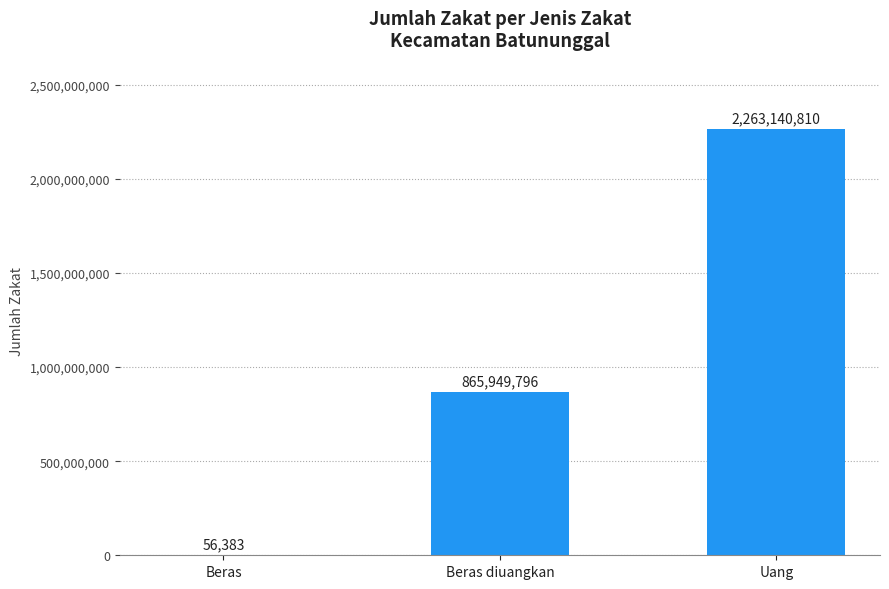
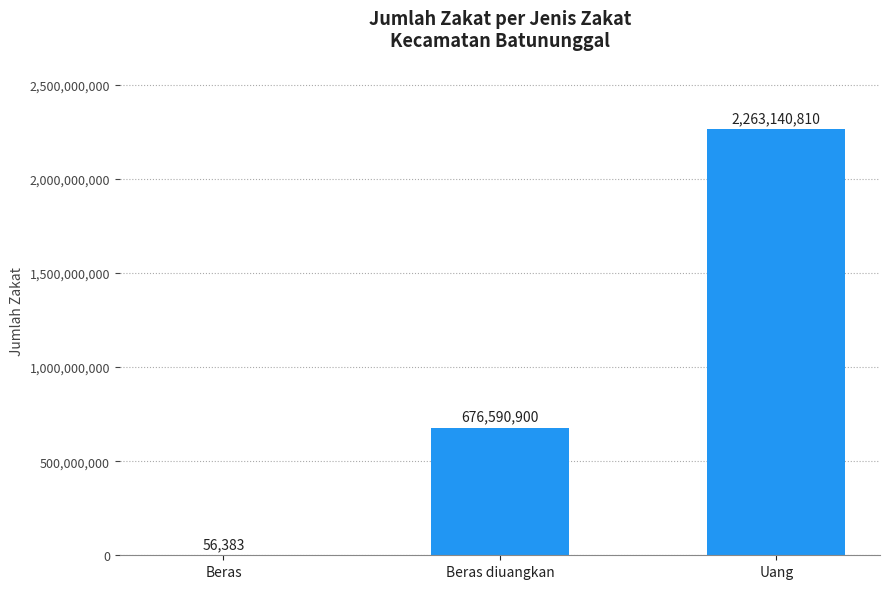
  {
    "Beras": "56,383",
-   "Beras diuangkan": "865,949,796",
+   "Beras diuangkan": "676,590,900",
    "Uang": "2,263,140,810"
  }
